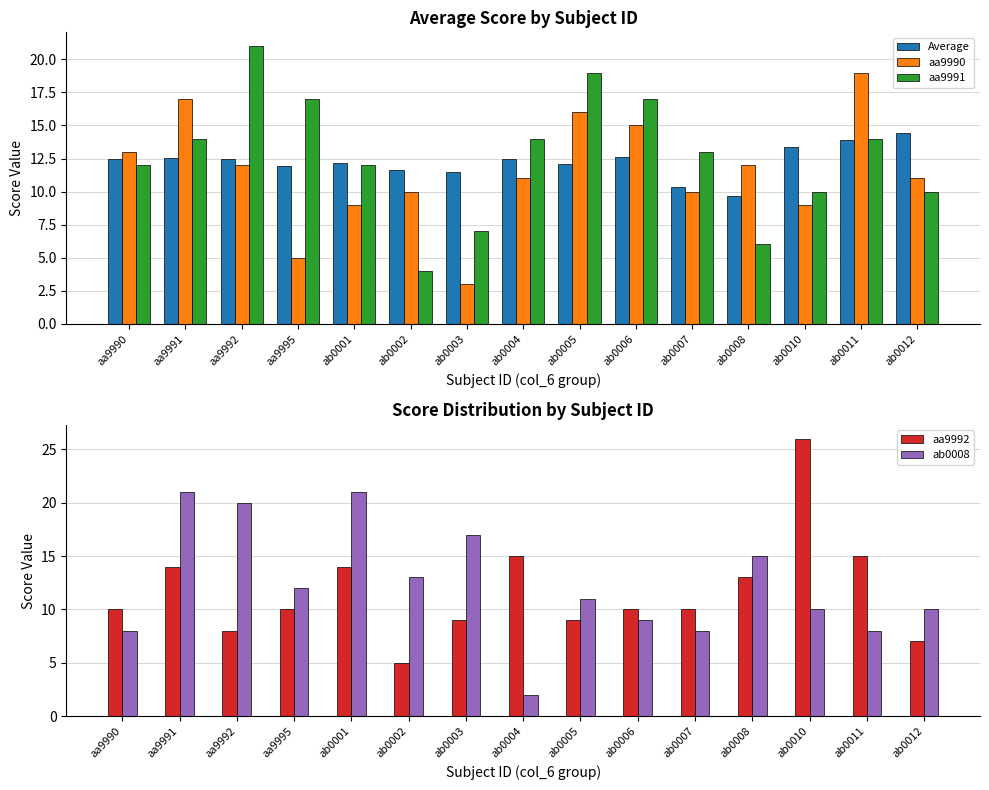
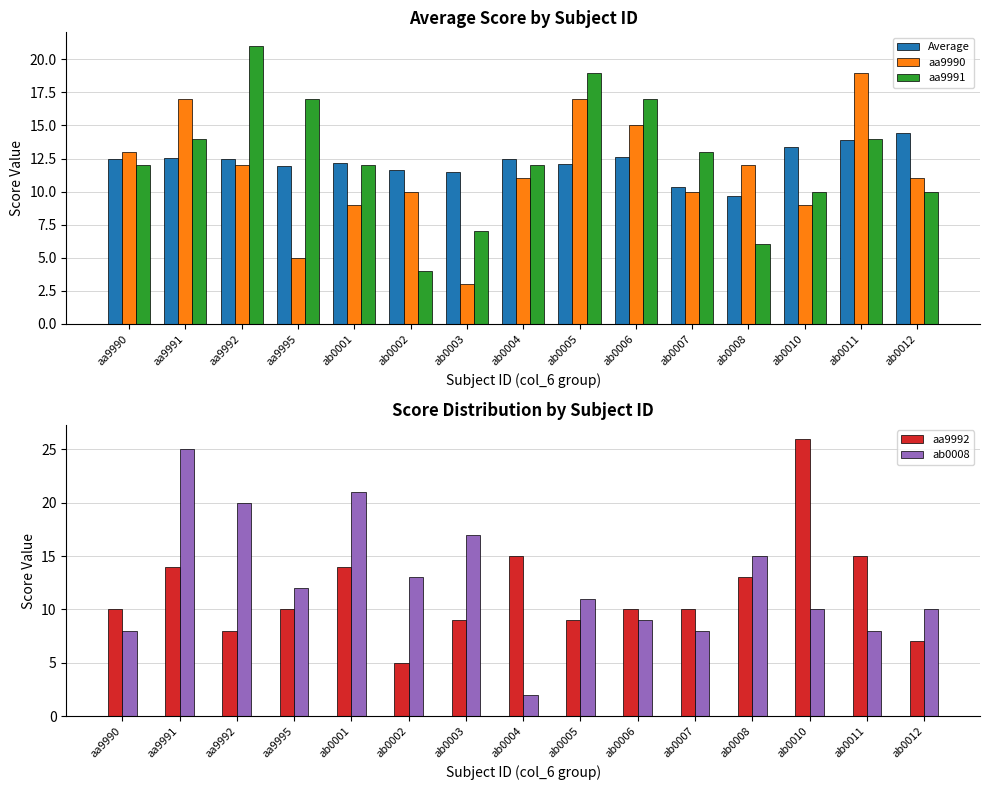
  {
    "Average Score by Subject ID": {
      "Average": {
        "aa9990": 12.5,
        "aa9991": 12.5,
        "aa9992": 12.5,
        "aa9995": 12,
        "ab0001": 12,
        "ab0002": 11.6,
        "ab0003": 11.5,
        "ab0004": 12.5,
        "ab0005": 12,
        "ab0006": 12.6,
        "ab0007": 10.3,
        "ab0008": 9.7,
        "ab0010": 13.4,
        "ab0011": 14,
        "ab0012": 14.5
      },
      "aa9990": {
        "aa9990": 13,
        "aa9991": 17,
        "aa9992": 12,
        "aa9995": 5,
        "ab0001": 9,
        "ab0002": 10,
        "ab0003": 3,
        "ab0004": 11,
-       "ab0005": 16,
+       "ab0005": 17,
        "ab0006": 15,
        "ab0007": 10,
        "ab0008": 12,
        "ab0010": 9,
        "ab0011": 19,
        "ab0012": 11
      },
      "aa9991": {
        "aa9990": 12,
        "aa9991": 14,
        "aa9992": 21,
        "aa9995": 17,
        "ab0001": 12,
        "ab0002": 4,
        "ab0003": 7,
-       "ab0004": 14,
+       "ab0004": 12,
        "ab0005": 19,
        "ab0006": 17,
        "ab0007": 13,
        "ab0008": 6,
        "ab0010": 10,
        "ab0011": 14,
        "ab0012": 10
      }
    },
    "Score Distribution by Subject ID": {
      "aa9992": {
        "aa9990": 10,
        "aa9991": 14,
        "aa9992": 8,
        "aa9995": 10,
        "ab0001": 14,
        "ab0002": 5,
        "ab0003": 9,
        "ab0004": 15,
        "ab0005": 9,
        "ab0006": 10,
        "ab0007": 10,
        "ab0008": 13,
        "ab0010": 26,
        "ab0011": 15,
        "ab0012": 7
      },
      "ab0008": {
        "aa9990": 8,
-       "aa9991": 21,
+       "aa9991": 25,
        "aa9992": 20,
        "aa9995": 12,
        "ab0001": 21,
        "ab0002": 13,
        "ab0003": 17,
        "ab0004": 2,
        "ab0005": 11,
        "ab0006": 9,
        "ab0007": 8,
        "ab0008": 15,
        "ab0010": 10,
        "ab0011": 8,
        "ab0012": 10
      }
    }
  }
